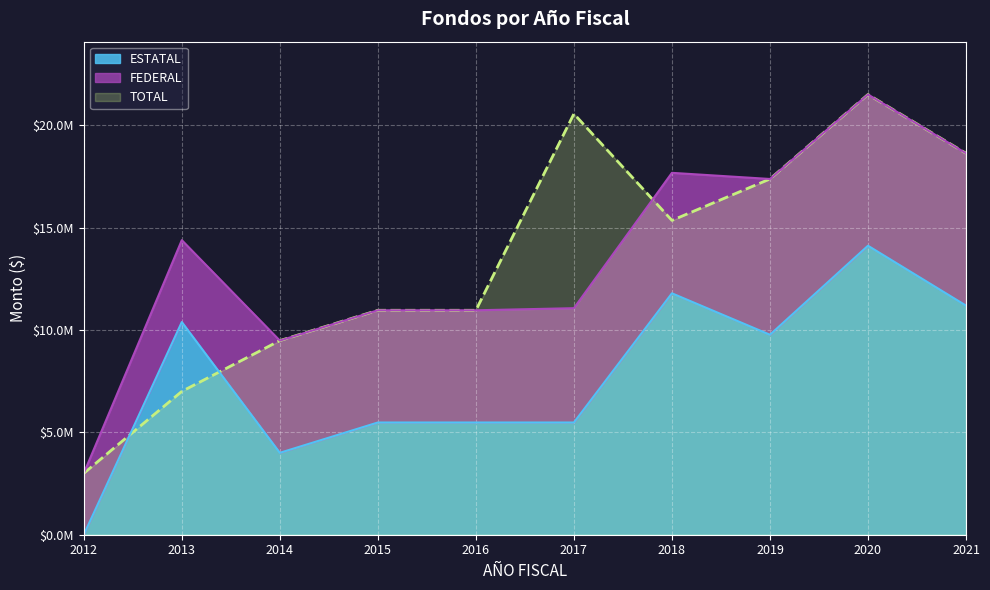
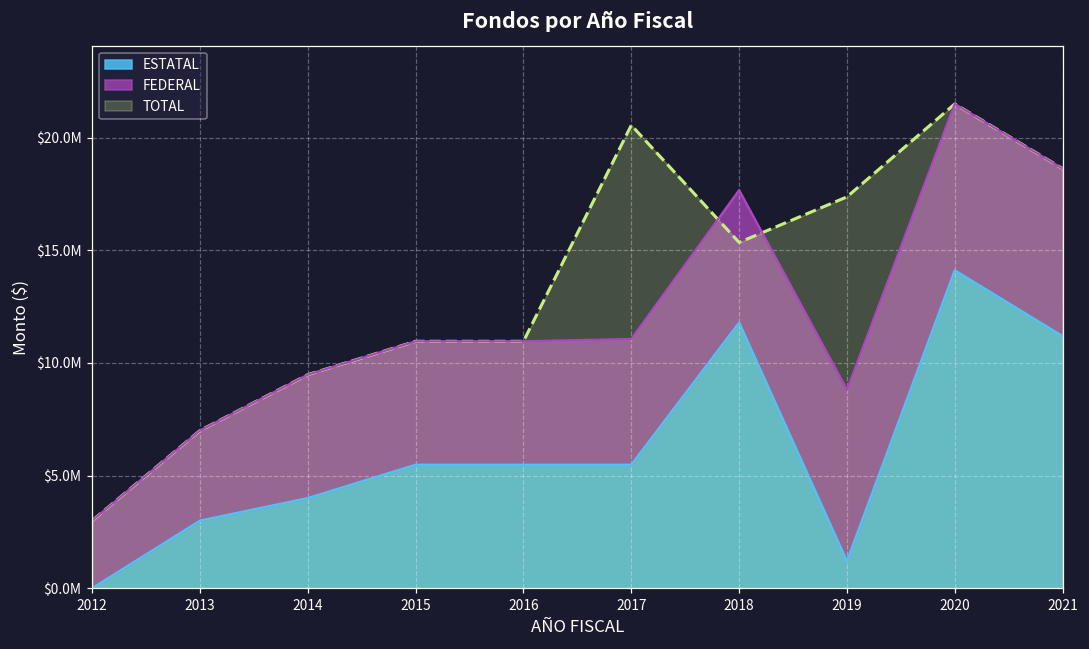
  {
    "ESTATAL": {
      "2012": "$0",
-     "2013": "$10400000",
+     "2013": "$3000000",
      "2014": "$4000000",
      "2015": "$5500000",
      "2016": "$5500000",
      "2017": "$5500000",
      "2018": "$11800000",
-     "2019": "$9800000",
+     "2019": "$1200000",
      "2020": "$14100000",
      "2021": "$11200000"
    },
    "FEDERAL": {
      "2017": "$5600000",
      "2018": "$5900000"
    },
    "TOTAL": {
      "2017": "$20600000",
      "2018": "$15400000"
    }
  }
